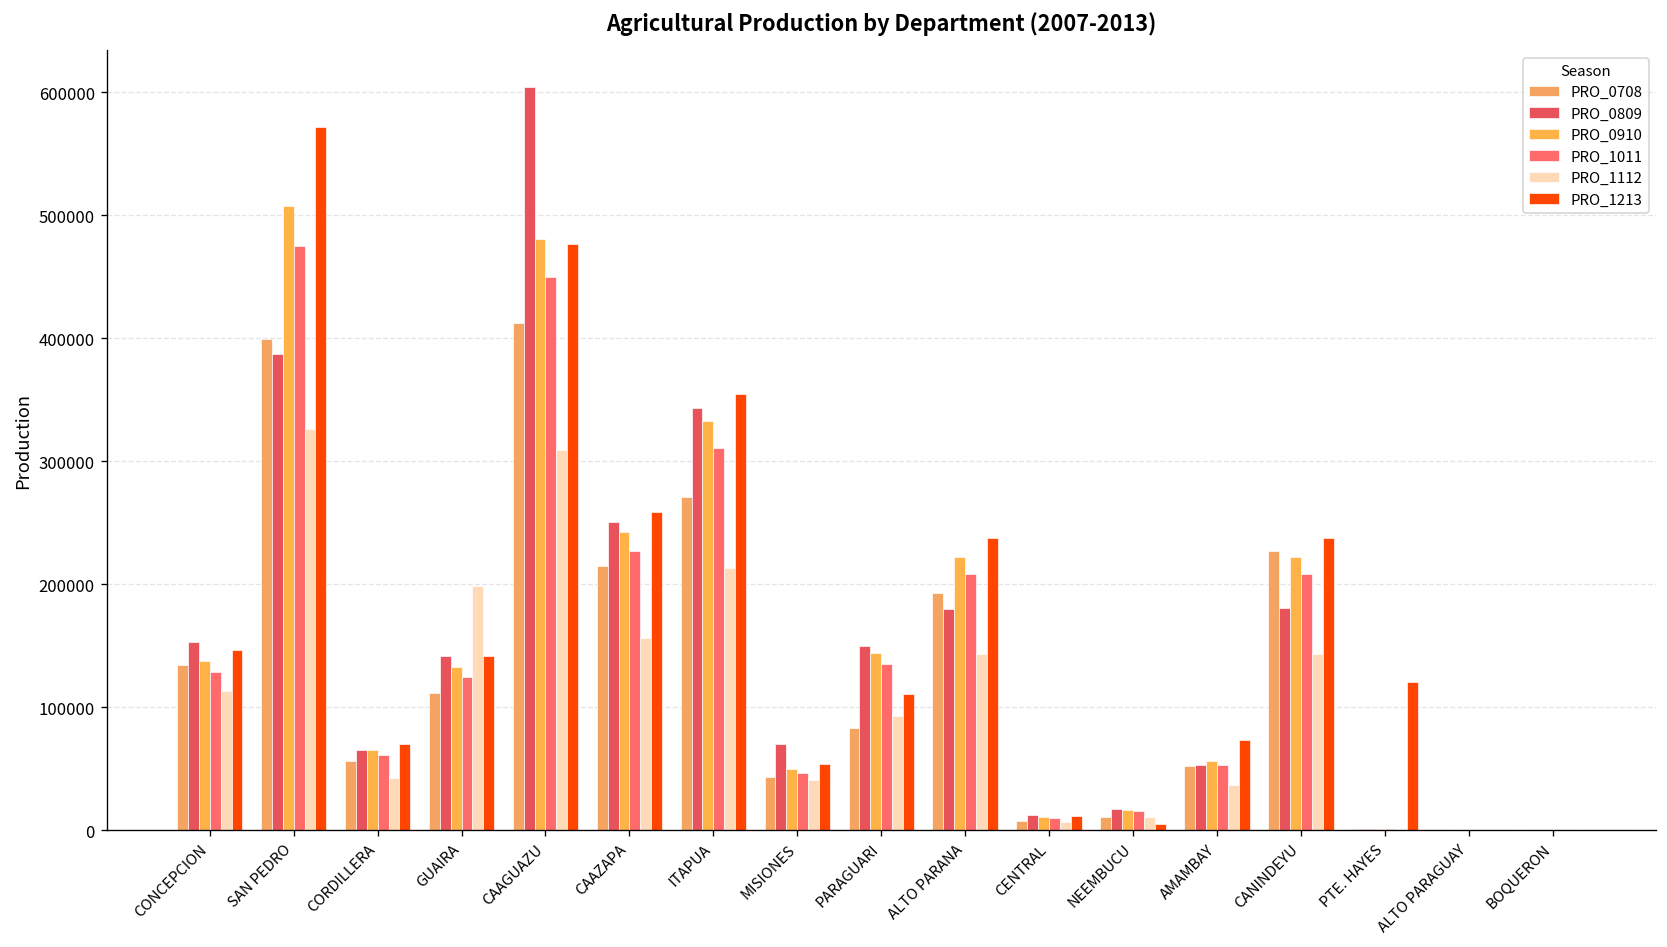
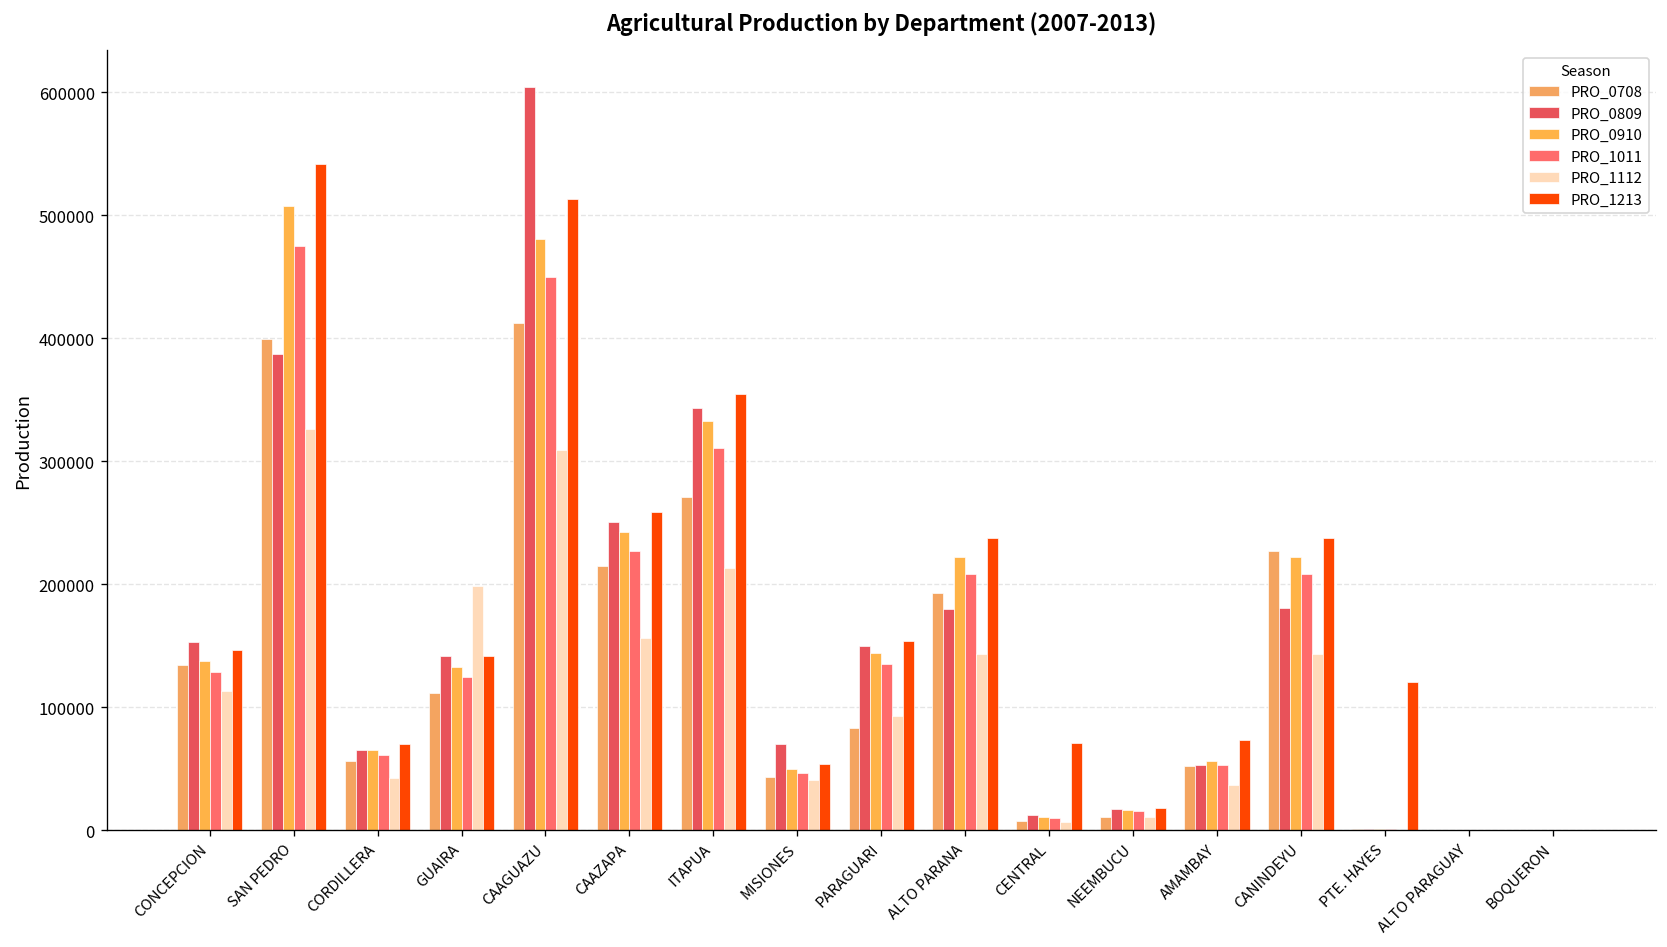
  {
    "PRO_1112": {
      "CONCEPCION": 113000,
      "SAN PEDRO": 326000,
      "CORDILLERA": 42000,
      "GUAIRA": 198000,
      "CAAGUAZU": 309000,
      "CAAZAPA": 156000,
      "ITAPUA": 214000,
      "MISIONES": 40000,
      "PARAGUARI": 93000,
      "ALTO PARANA": 143000,
      "CENTRAL": 7000,
      "NEEMBUCU": 11000,
      "AMAMBAY": 36000,
      "CANINDEYU": 143000
    },
    "PRO_1213": {
      "CONCEPCION": 147000,
-     "SAN PEDRO": 572000,
+     "SAN PEDRO": 542000,
      "CORDILLERA": 70000,
      "GUAIRA": 142000,
-     "CAAGUAZU": 477000,
+     "CAAGUAZU": 513000,
      "CAAZAPA": 259000,
      "ITAPUA": 355000,
      "MISIONES": 53000,
-     "PARAGUARI": 111000,
+     "PARAGUARI": 154000,
      "ALTO PARANA": 237000,
-     "CENTRAL": 11000,
-     "NEEMBUCU": 5000,
+     "CENTRAL": 71000,
+     "NEEMBUCU": 18000,
      "AMAMBAY": 74000,
      "CANINDEYU": 237000,
      "PTE. HAYES": 120000
    }
  }
